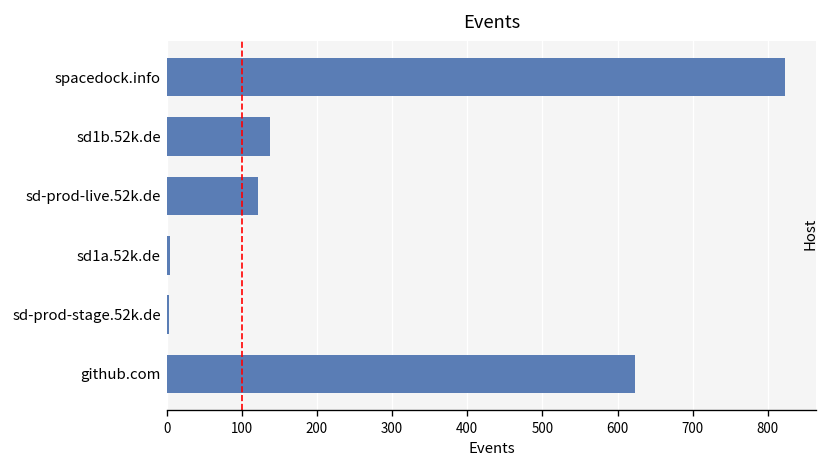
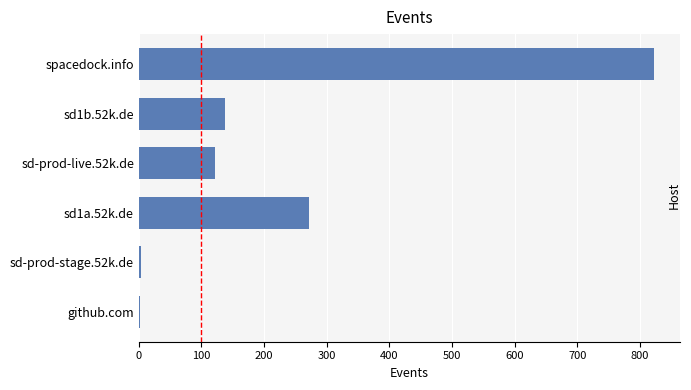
  {
    "spacedock.info": 820,
    "sd1b.52k.de": 140,
    "sd-prod-live.52k.de": 120,
-   "sd1a.52k.de": 10,
-   "github.com": 620
+   "sd1a.52k.de": 270,
+   "github.com": 0
  }
